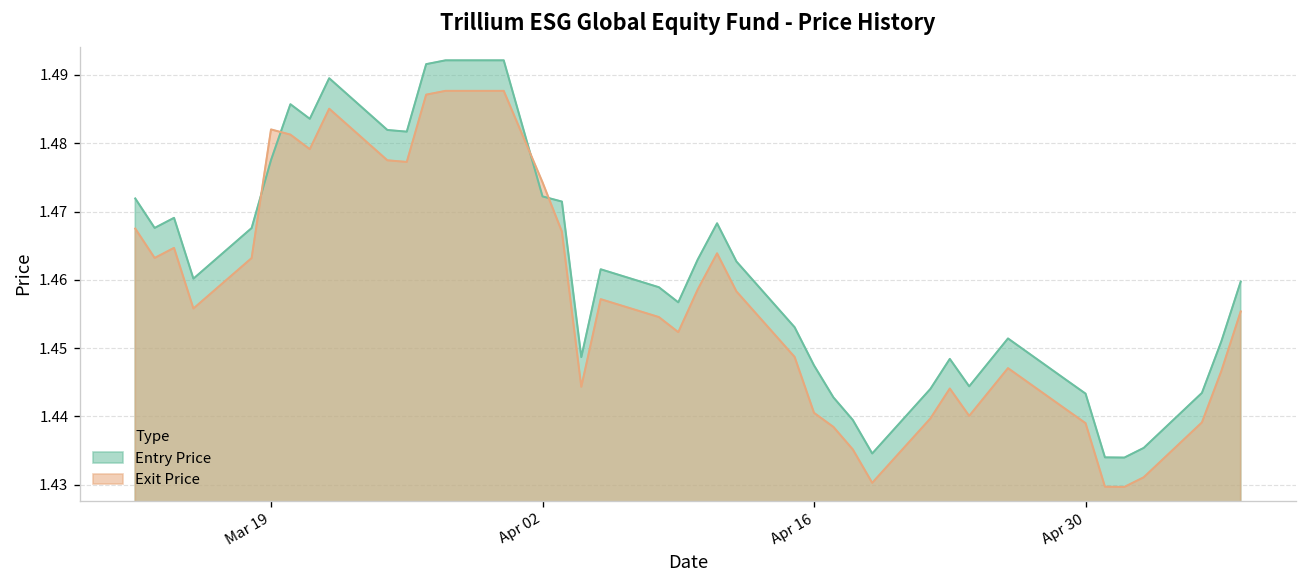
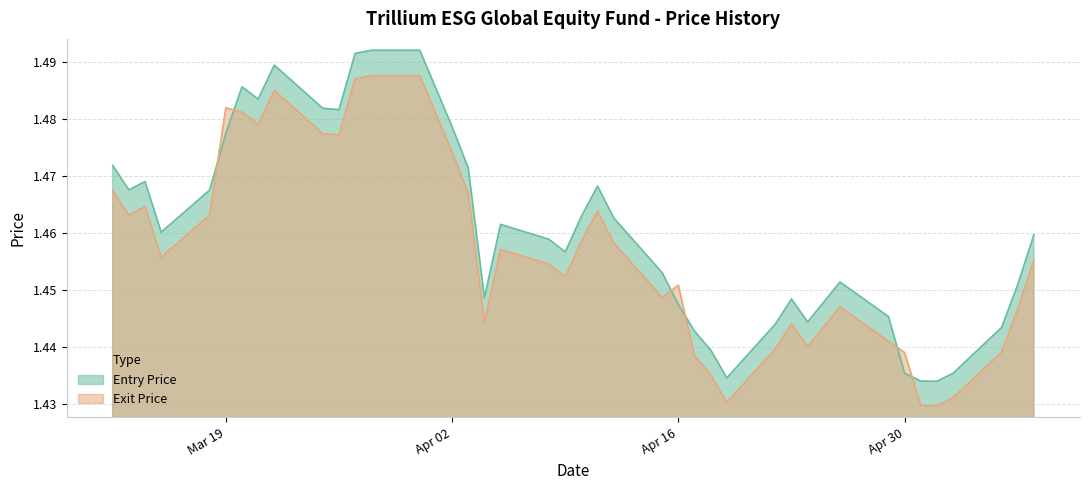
  {
    "Entry Price": {
      "Mar 19": 1.478,
-     "Apr 02": 1.472,
+     "Apr 02": 1.479,
      "Apr 16": 1.447,
-     "Apr 30": 1.443
+     "Apr 30": 1.435
    },
    "Exit Price": {
      "Mar 19": 1.482,
      "Apr 02": 1.474,
-     "Apr 16": 1.441,
+     "Apr 16": 1.451,
      "Apr 30": 1.439
    }
  }
